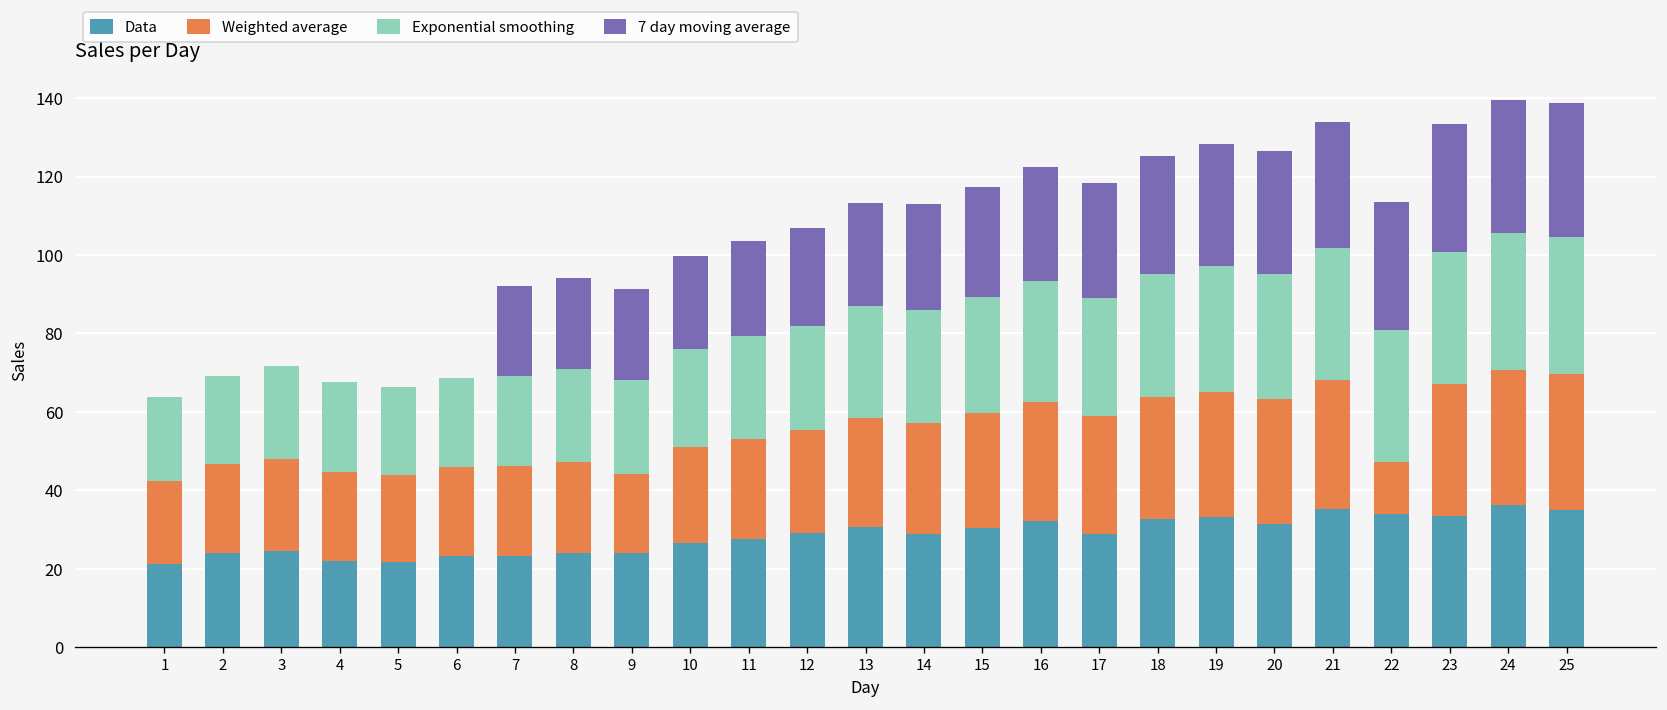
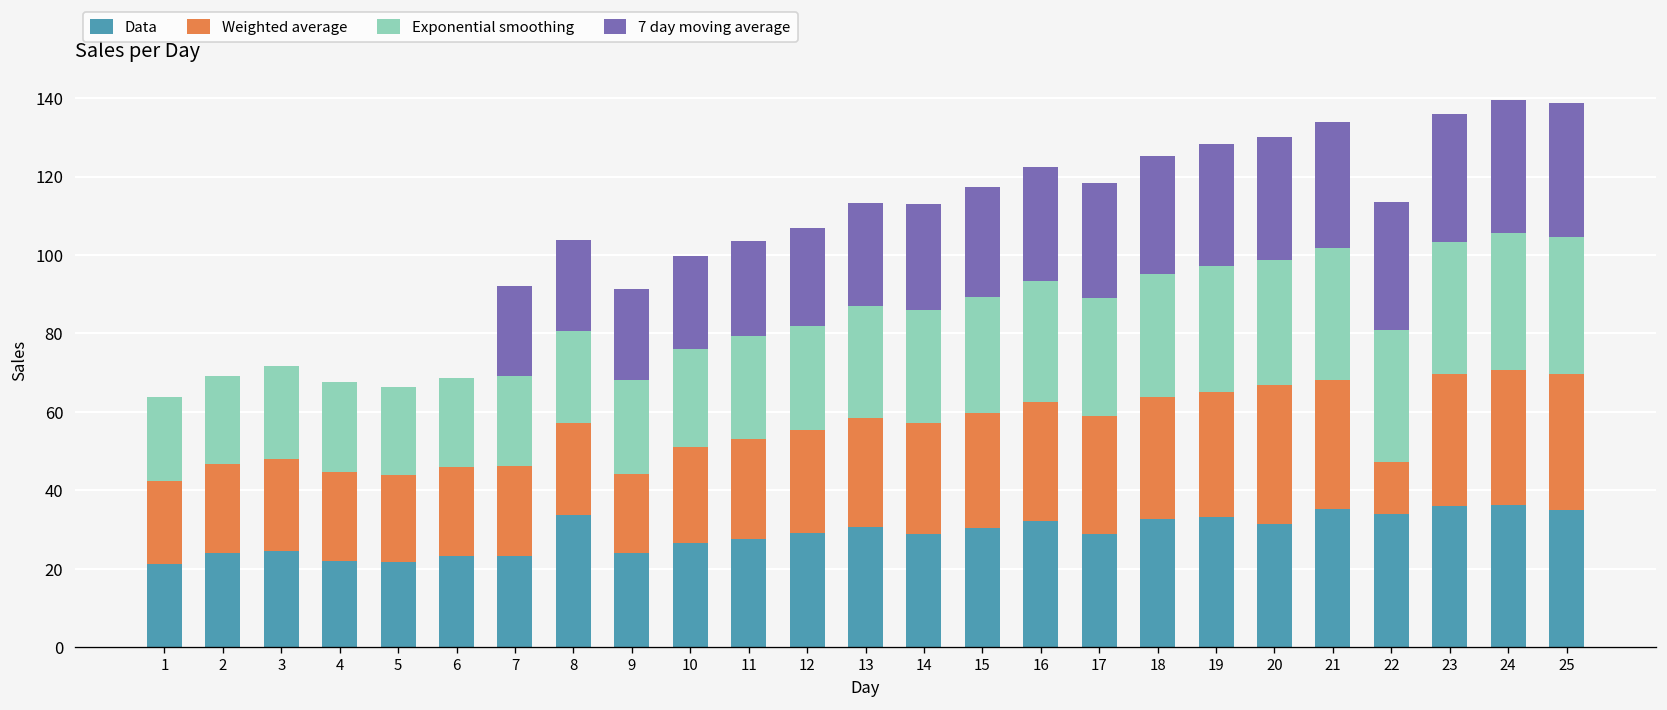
  {
    "Data": {
      "1": 21,
      "2": 24,
      "3": 25,
      "4": 22,
      "5": 22,
      "6": 23,
      "7": 23,
-     "8": 24,
+     "8": 34,
      "9": 24,
      "10": 27,
      "11": 28,
      "12": 29,
      "13": 31,
      "14": 29,
      "15": 31,
      "16": 32,
      "17": 29,
      "18": 33,
      "19": 33,
      "20": 32,
      "21": 35,
      "22": 34,
-     "23": 34,
+     "23": 36,
      "24": 36,
      "25": 35
    },
    "Weighted average": {
      "1": 21,
      "2": 23,
      "3": 24,
      "4": 23,
      "5": 22,
      "6": 23,
      "7": 23,
      "8": 23,
      "9": 20,
      "10": 24,
      "11": 26,
      "12": 26,
      "13": 28,
      "14": 28,
      "15": 29,
      "16": 30,
      "17": 30,
      "18": 31,
      "19": 32,
-     "20": 32,
+     "20": 35,
      "21": 33,
      "22": 13,
      "23": 34,
      "24": 34,
      "25": 35
    },
    "Exponential smoothing": {
      "1": 21,
      "2": 23,
      "3": 24,
      "4": 23,
      "5": 22,
      "6": 23,
      "7": 23,
      "8": 24,
      "9": 24,
      "10": 25,
      "11": 26,
      "12": 27,
      "13": 29,
      "14": 29,
      "15": 30,
      "16": 31,
      "17": 30,
      "18": 31,
      "19": 32,
      "20": 32,
      "21": 34,
      "22": 34,
      "23": 34,
      "24": 35,
      "25": 35
    },
    "7 day moving average": {
      "1": 0,
      "2": 0,
      "3": 0,
      "4": 0,
      "5": 0,
      "6": 0,
      "7": 23,
      "8": 23,
      "9": 23,
      "10": 24,
      "11": 24,
      "12": 25,
      "13": 26,
      "14": 27,
      "15": 28,
      "16": 29,
      "17": 29,
      "18": 30,
      "19": 31,
      "20": 31,
      "21": 32,
      "22": 33,
      "23": 33,
      "24": 34,
      "25": 34
    }
  }
